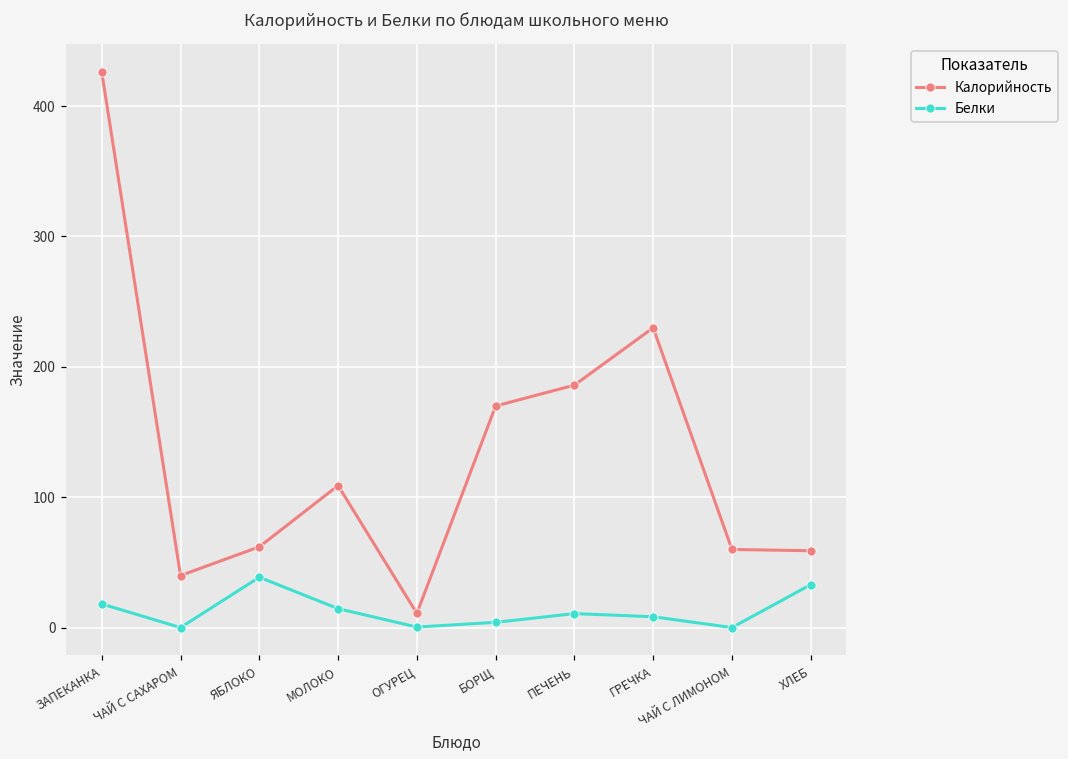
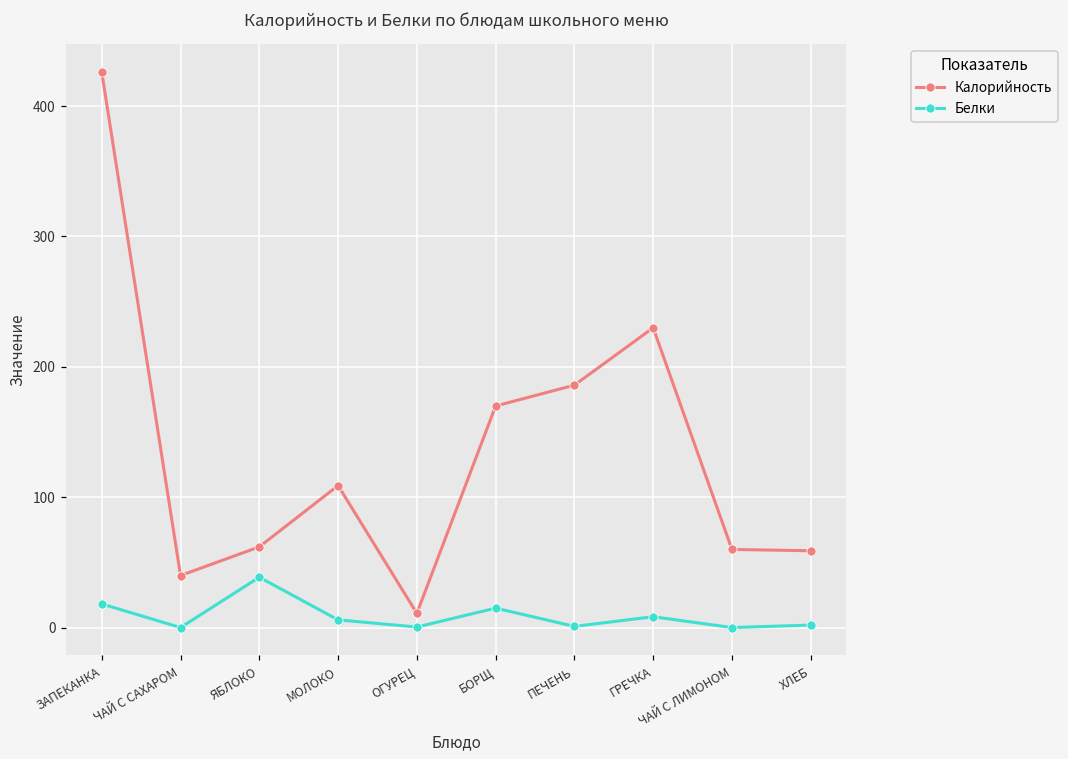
  {
    "Калорийность": {
      "ЗАПЕКАНКА": 426,
      "ЧАЙ С САХАРОМ": 40,
      "ЯБЛОКО": 62,
      "МОЛОКО": 109,
      "ОГУРЕЦ": 11,
      "БОРЩ": 170,
      "ПЕЧЕНЬ": 186,
      "ГРЕЧКА": 230,
      "ЧАЙ С ЛИМОНОМ": 60,
      "ХЛЕБ": 59
    },
    "Белки": {
      "ЗАПЕКАНКА": 18,
      "ЧАЙ С САХАРОМ": 0,
      "ЯБЛОКО": 39,
-     "МОЛОКО": 15,
+     "МОЛОКО": 6,
      "ОГУРЕЦ": 1,
-     "БОРЩ": 4,
-     "ПЕЧЕНЬ": 11,
+     "БОРЩ": 15,
+     "ПЕЧЕНЬ": 1,
      "ГРЕЧКА": 8,
      "ЧАЙ С ЛИМОНОМ": 0,
-     "ХЛЕБ": 33
+     "ХЛЕБ": 2
    }
  }
